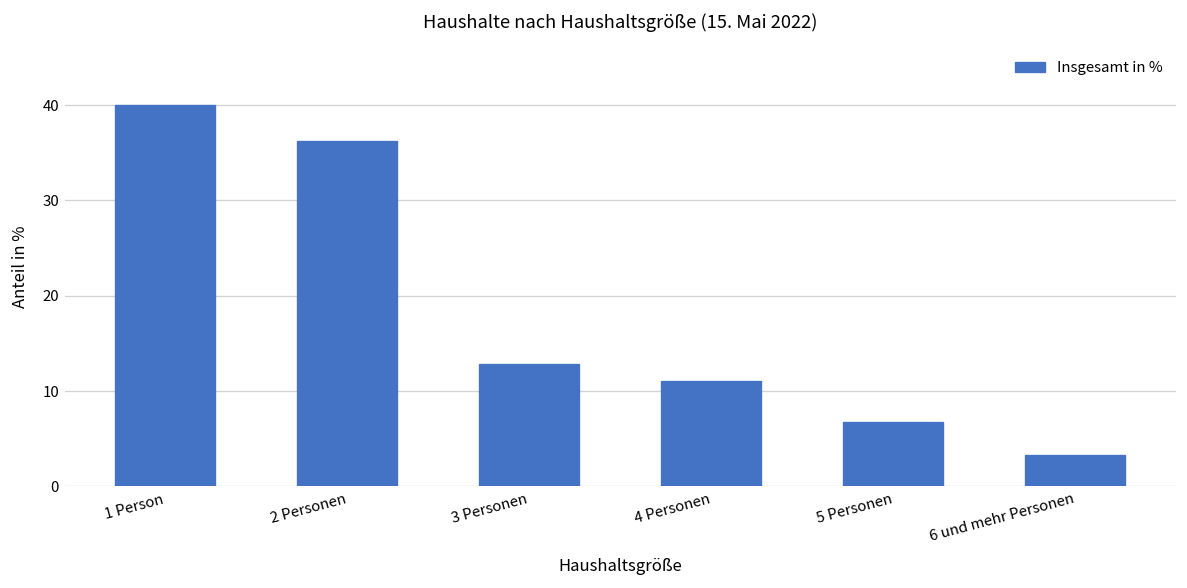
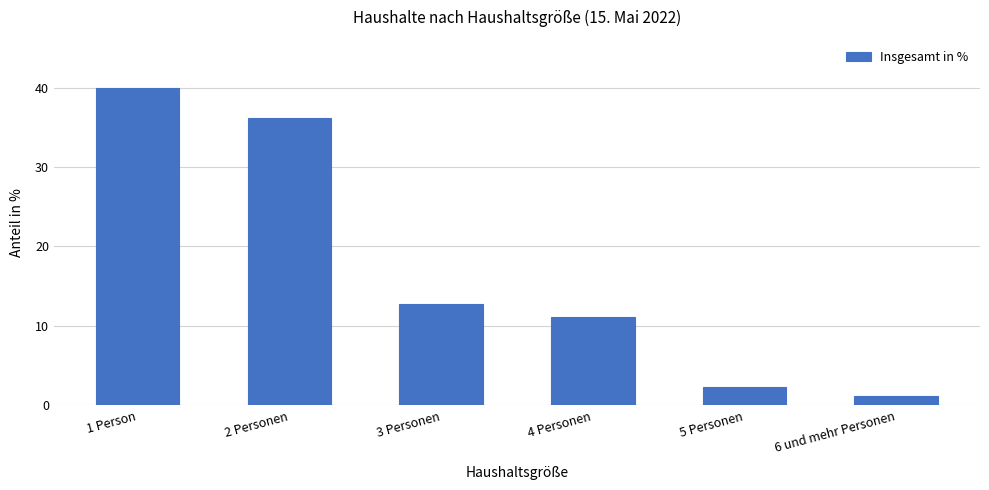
  {
    "1 Person": 40,
    "2 Personen": 36,
    "3 Personen": 13,
    "4 Personen": 11,
-   "5 Personen": 7,
-   "6 und mehr Personen": 3
+   "5 Personen": 2,
+   "6 und mehr Personen": 1
  }
